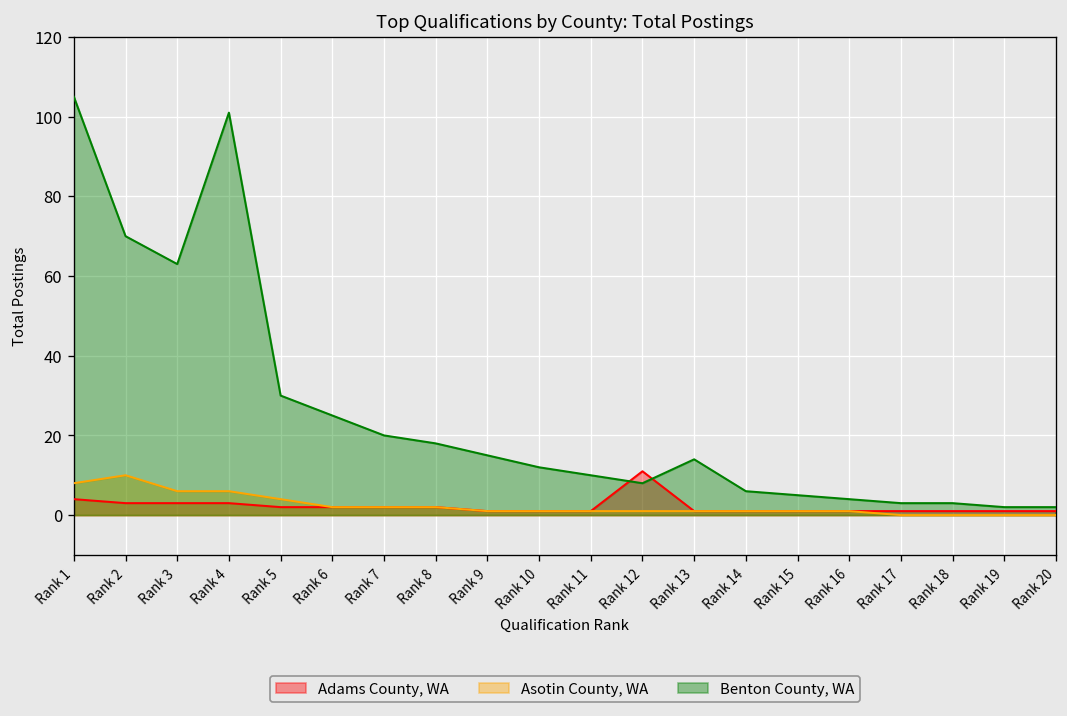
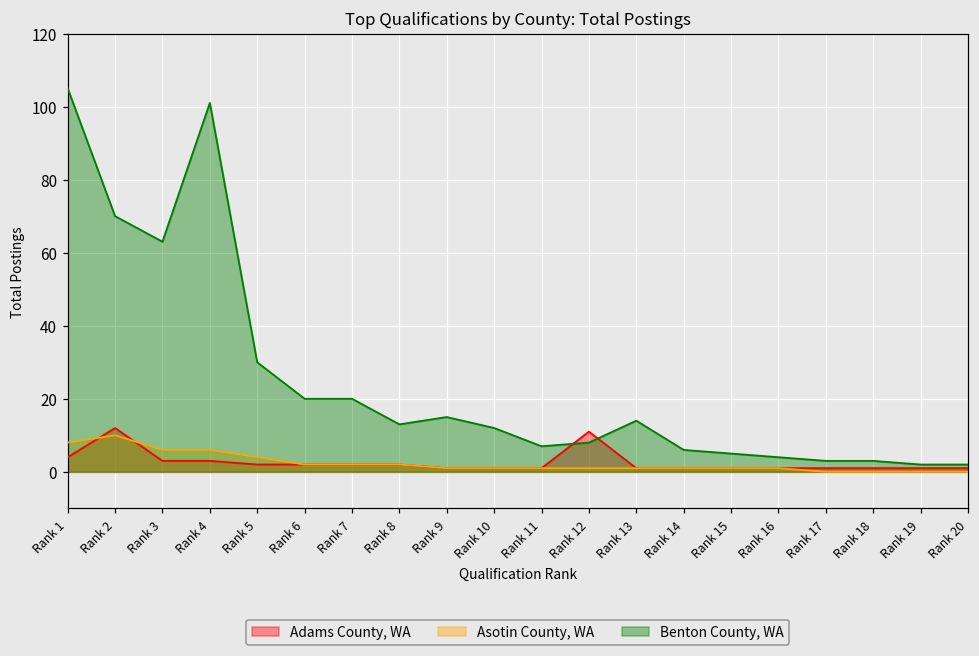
  {
    "Adams County, WA": {
      "Rank 1": 4,
-     "Rank 2": 3,
+     "Rank 2": 12,
      "Rank 3": 3,
      "Rank 4": 3,
      "Rank 5": 2,
      "Rank 12": 11,
      "Rank 17": 1,
      "Rank 18": 1,
      "Rank 19": 1,
      "Rank 20": 1
    },
    "Asotin County, WA": {
      "Rank 1": 8,
      "Rank 2": 10,
      "Rank 3": 6,
      "Rank 4": 6,
      "Rank 5": 4,
      "Rank 12": 1,
      "Rank 17": 0,
      "Rank 18": 0,
      "Rank 19": 0,
      "Rank 20": 0
    },
    "Benton County, WA": {
      "Rank 1": 105,
      "Rank 2": 70,
      "Rank 3": 63,
      "Rank 4": 101,
      "Rank 5": 30,
-     "Rank 6": 25,
+     "Rank 6": 20,
      "Rank 7": 20,
-     "Rank 8": 18,
+     "Rank 8": 13,
      "Rank 9": 15,
      "Rank 10": 12,
-     "Rank 11": 10,
+     "Rank 11": 7,
      "Rank 12": 8,
      "Rank 13": 14,
      "Rank 14": 6,
      "Rank 15": 5,
      "Rank 16": 4,
      "Rank 17": 3,
      "Rank 18": 3,
      "Rank 19": 2,
      "Rank 20": 2
    }
  }
